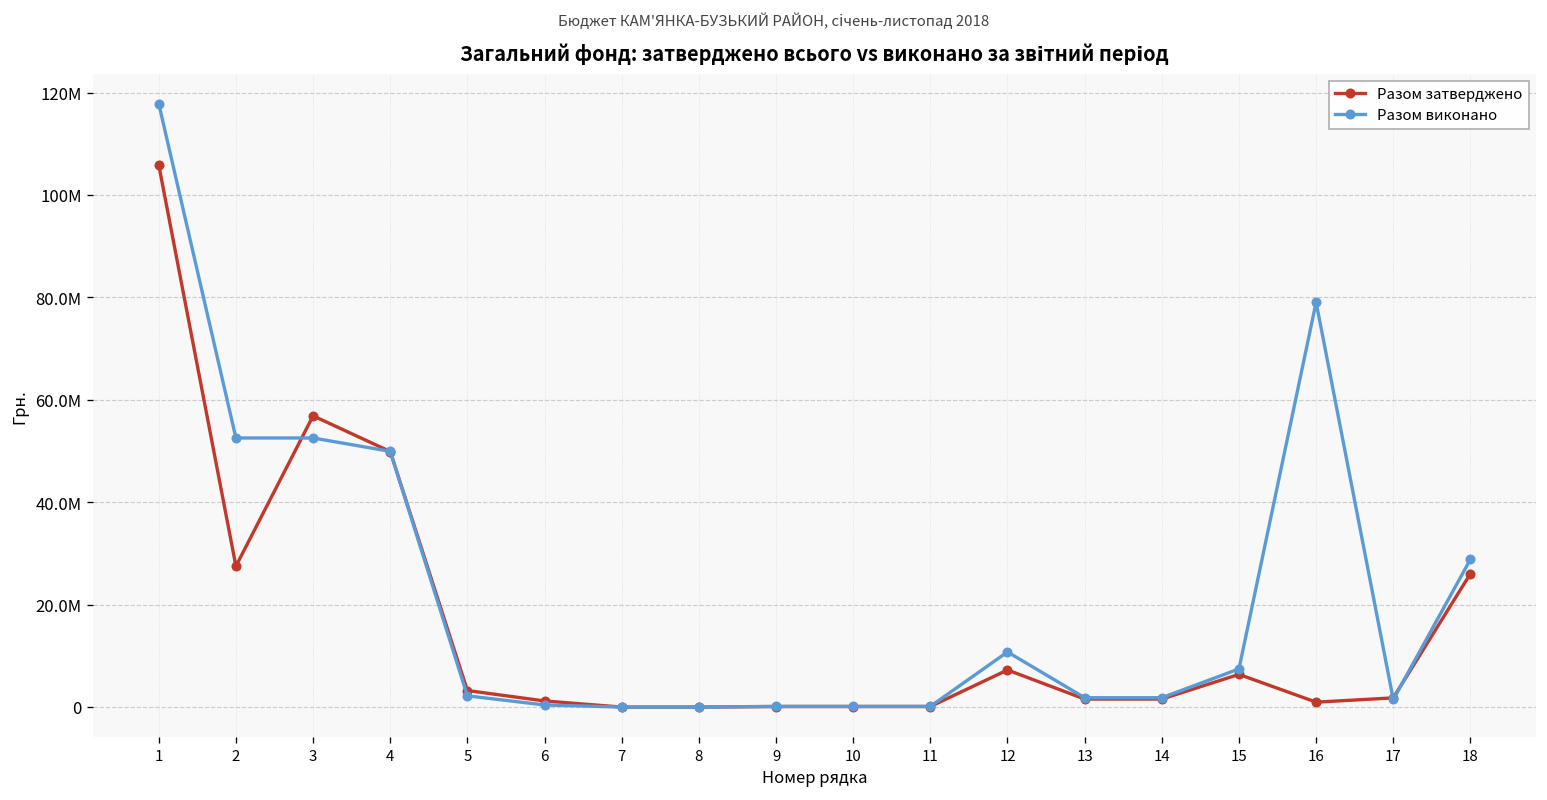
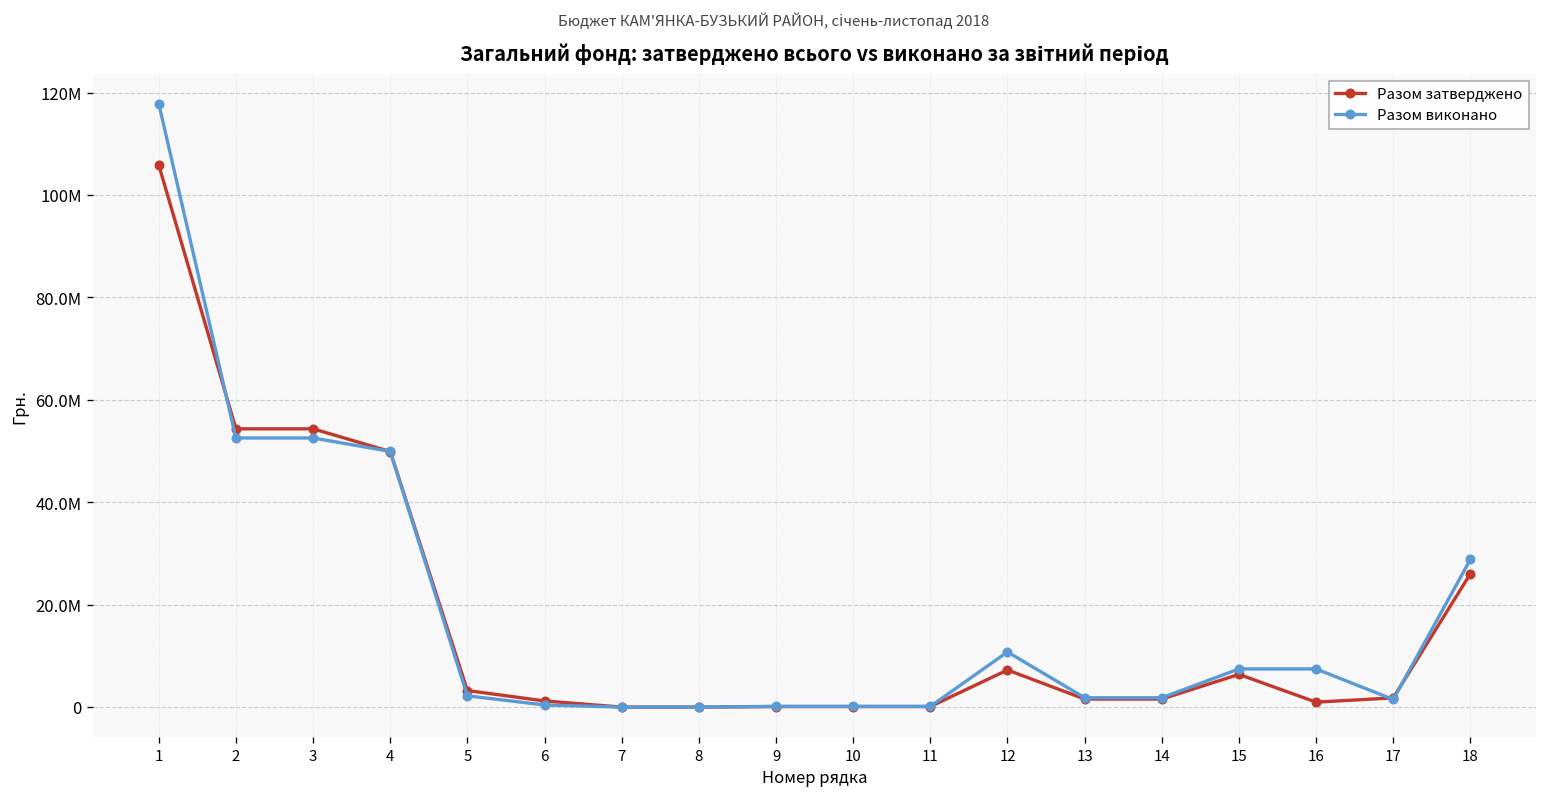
  {
    "Разом затверджено": {
      "1": 106000000,
-     "2": 28000000,
-     "3": 57000000,
+     "2": 54000000,
+     "3": 54000000,
      "5": 3000000,
      "6": 1000000,
      "12": 7000000,
      "15": 6000000,
      "16": 1000000,
      "18": 26000000
    },
    "Разом виконано": {
      "1": 118000000,
      "2": 53000000,
      "3": 53000000,
      "5": 2000000,
      "6": 0,
      "12": 11000000,
      "15": 7000000,
-     "16": 79000000,
+     "16": 7000000,
      "18": 29000000
    }
  }
